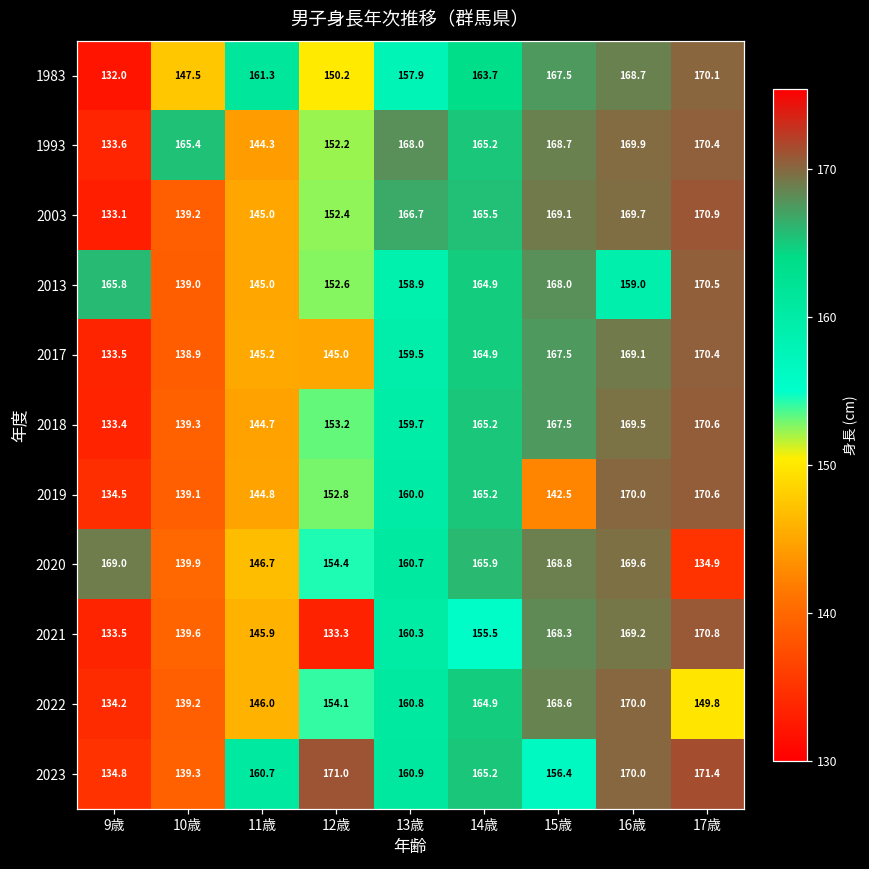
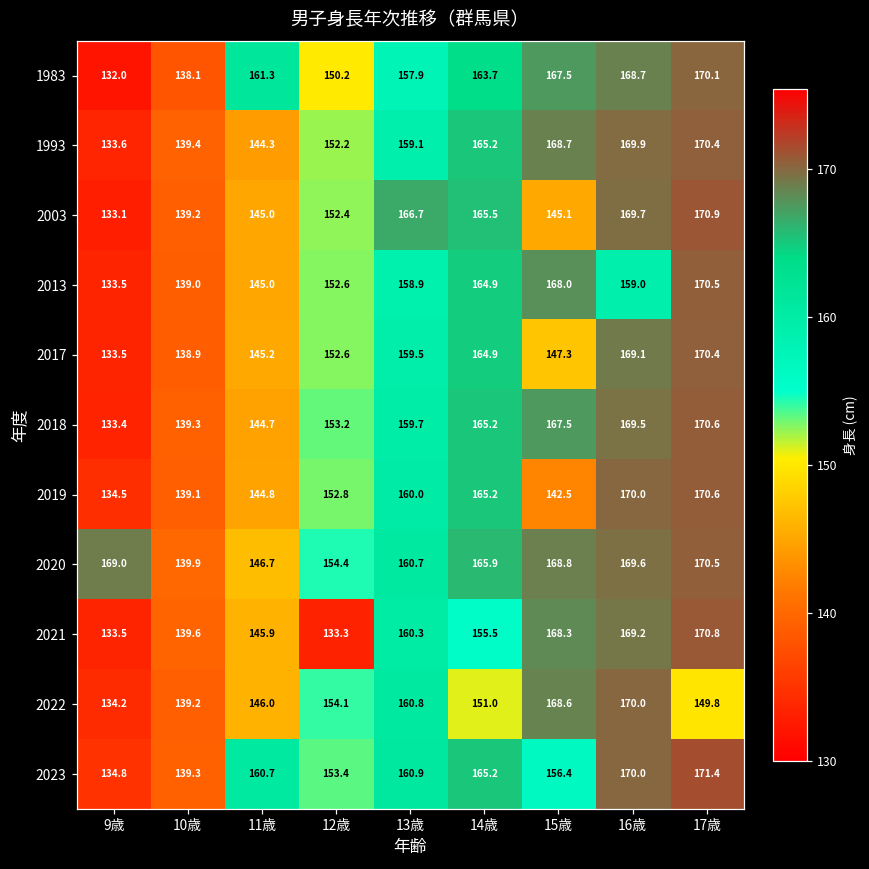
  {
    "1983": {
      "9歳": 132.0,
-     "10歳": 147.5,
+     "10歳": 138.1,
      "11歳": 161.3,
      "12歳": 150.2,
      "13歳": 157.9,
      "14歳": 163.7,
      "15歳": 167.5,
      "16歳": 168.7,
      "17歳": 170.1
    },
    "1993": {
      "9歳": 133.6,
-     "10歳": 165.4,
+     "10歳": 139.4,
      "11歳": 144.3,
      "12歳": 152.2,
-     "13歳": 168.0,
+     "13歳": 159.1,
      "14歳": 165.2,
      "15歳": 168.7,
      "16歳": 169.9,
      "17歳": 170.4
    },
    "2003": {
      "9歳": 133.1,
      "10歳": 139.2,
      "11歳": 145.0,
      "12歳": 152.4,
      "13歳": 166.7,
      "14歳": 165.5,
-     "15歳": 169.1,
+     "15歳": 145.1,
      "16歳": 169.7,
      "17歳": 170.9
    },
    "2013": {
-     "9歳": 165.8,
+     "9歳": 133.5,
      "10歳": 139.0,
      "11歳": 145.0,
      "12歳": 152.6,
      "13歳": 158.9,
      "14歳": 164.9,
      "15歳": 168.0,
      "16歳": 159.0,
      "17歳": 170.5
    },
    "2017": {
      "9歳": 133.5,
      "10歳": 138.9,
      "11歳": 145.2,
-     "12歳": 145.0,
+     "12歳": 152.6,
      "13歳": 159.5,
      "14歳": 164.9,
-     "15歳": 167.5,
+     "15歳": 147.3,
      "16歳": 169.1,
      "17歳": 170.4
    },
    "2018": {
      "9歳": 133.4,
      "10歳": 139.3,
      "11歳": 144.7,
      "12歳": 153.2,
      "13歳": 159.7,
      "14歳": 165.2,
      "15歳": 167.5,
      "16歳": 169.5,
      "17歳": 170.6
    },
    "2019": {
      "9歳": 134.5,
      "10歳": 139.1,
      "11歳": 144.8,
      "12歳": 152.8,
      "13歳": 160.0,
      "14歳": 165.2,
      "15歳": 142.5,
      "16歳": 170.0,
      "17歳": 170.6
    },
    "2020": {
      "9歳": 169.0,
      "10歳": 139.9,
      "11歳": 146.7,
      "12歳": 154.4,
      "13歳": 160.7,
      "14歳": 165.9,
      "15歳": 168.8,
      "16歳": 169.6,
-     "17歳": 134.9
+     "17歳": 170.5
    },
    "2021": {
      "9歳": 133.5,
      "10歳": 139.6,
      "11歳": 145.9,
      "12歳": 133.3,
      "13歳": 160.3,
      "14歳": 155.5,
      "15歳": 168.3,
      "16歳": 169.2,
      "17歳": 170.8
    },
    "2022": {
      "9歳": 134.2,
      "10歳": 139.2,
      "11歳": 146.0,
      "12歳": 154.1,
      "13歳": 160.8,
-     "14歳": 164.9,
+     "14歳": 151.0,
      "15歳": 168.6,
      "16歳": 170.0,
      "17歳": 149.8
    },
    "2023": {
      "9歳": 134.8,
      "10歳": 139.3,
      "11歳": 160.7,
-     "12歳": 171.0,
+     "12歳": 153.4,
      "13歳": 160.9,
      "14歳": 165.2,
      "15歳": 156.4,
      "16歳": 170.0,
      "17歳": 171.4
    }
  }
